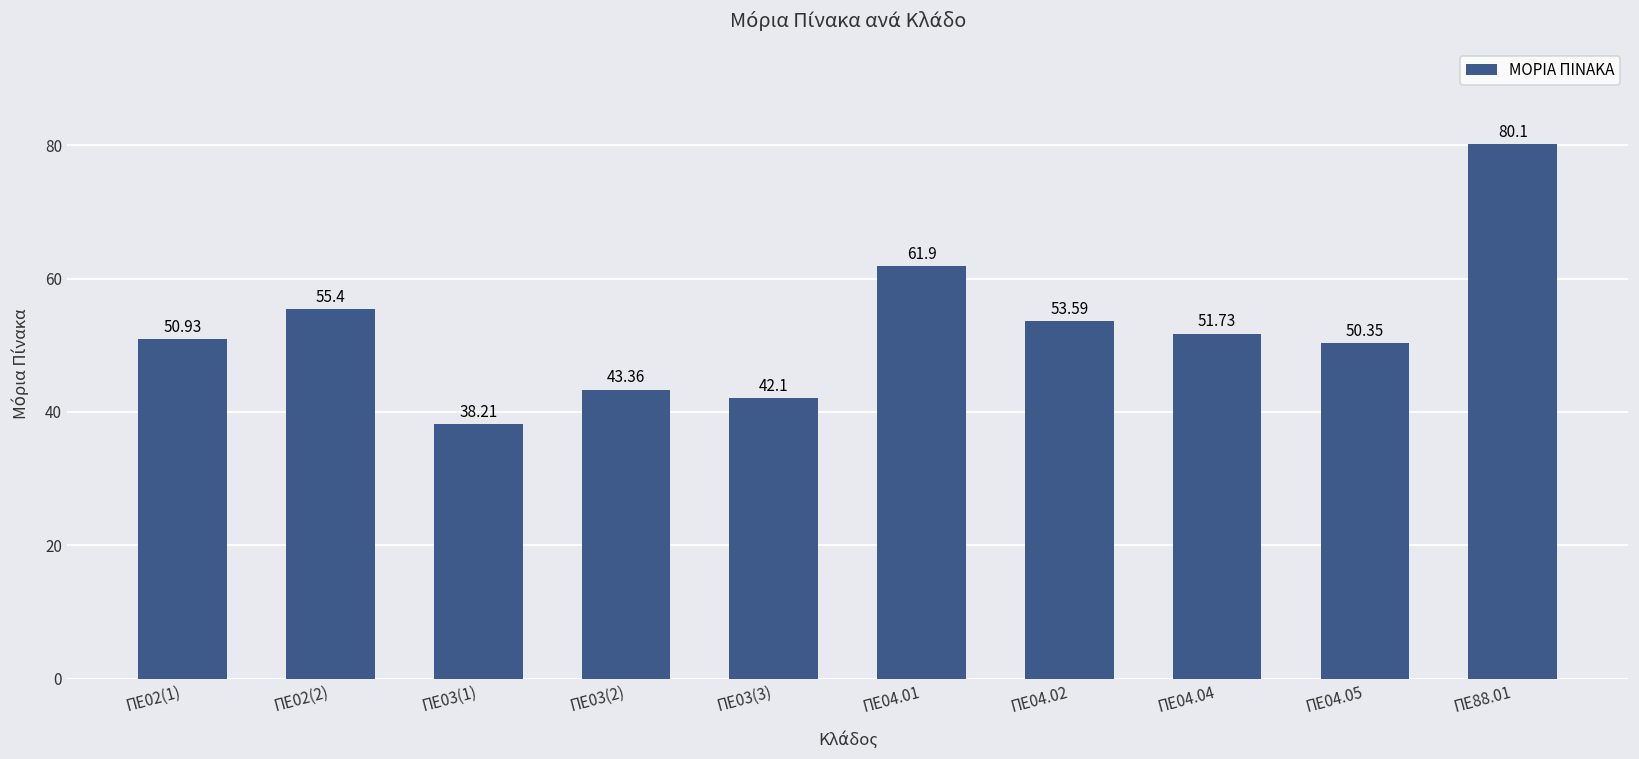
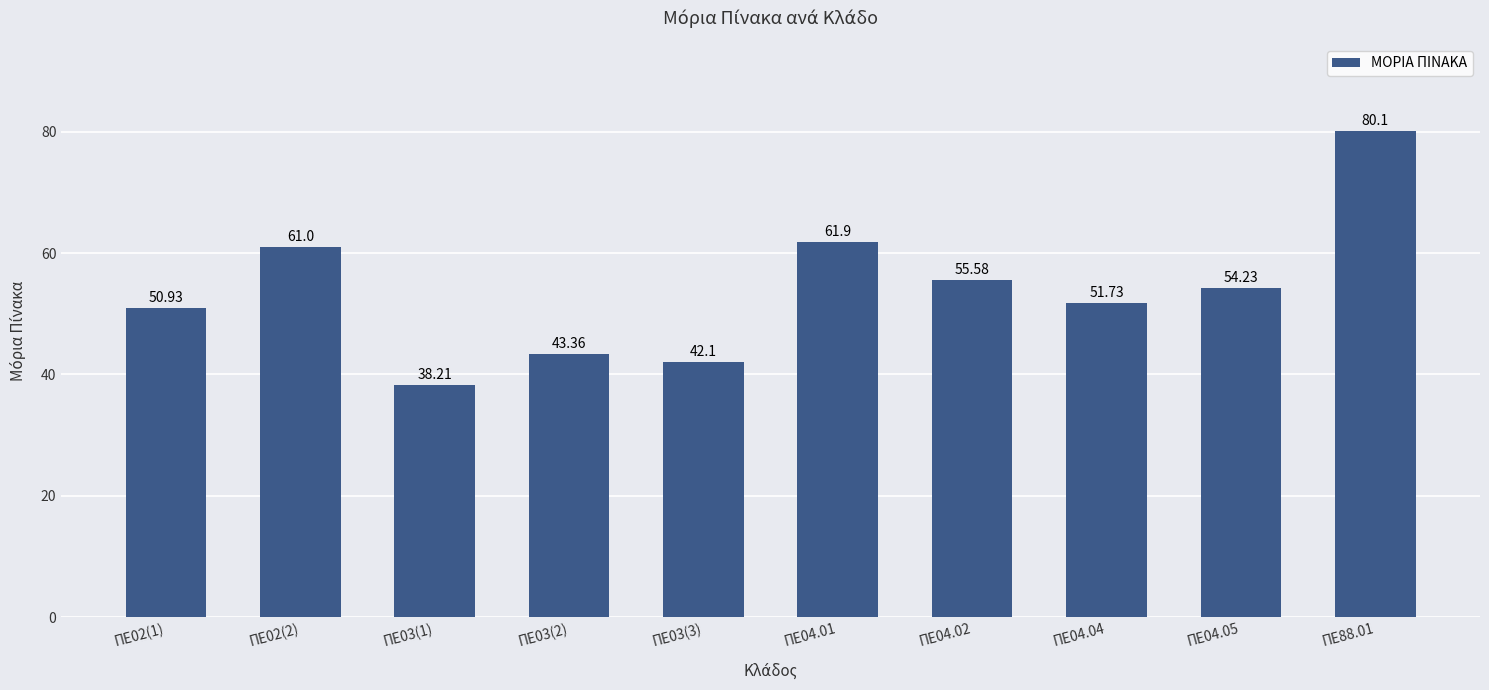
  {
    "ΠΕ02(1)": 50.93,
-   "ΠΕ02(2)": 55.4,
+   "ΠΕ02(2)": 61.0,
    "ΠΕ03(1)": 38.21,
    "ΠΕ03(2)": 43.36,
    "ΠΕ03(3)": 42.1,
    "ΠΕ04.01": 61.9,
-   "ΠΕ04.02": 53.59,
+   "ΠΕ04.02": 55.58,
    "ΠΕ04.04": 51.73,
-   "ΠΕ04.05": 50.35,
+   "ΠΕ04.05": 54.23,
    "ΠΕ88.01": 80.1
  }
